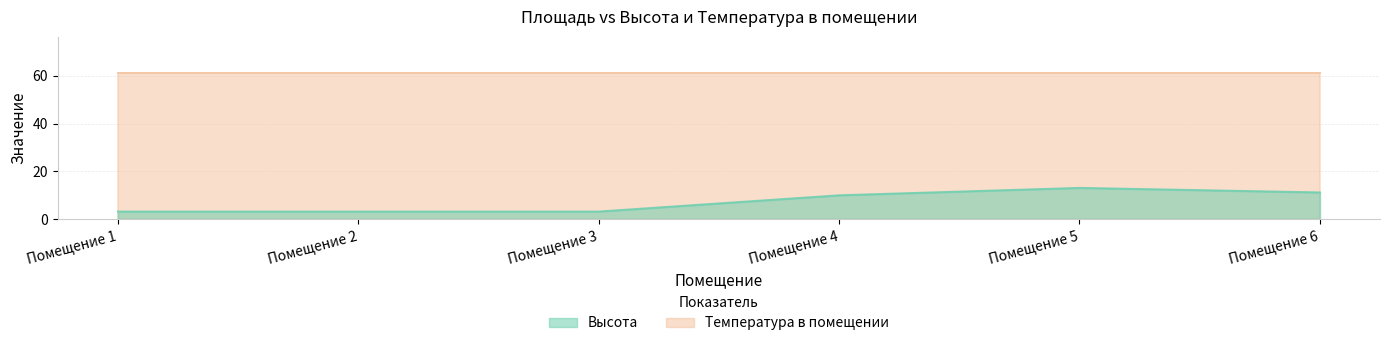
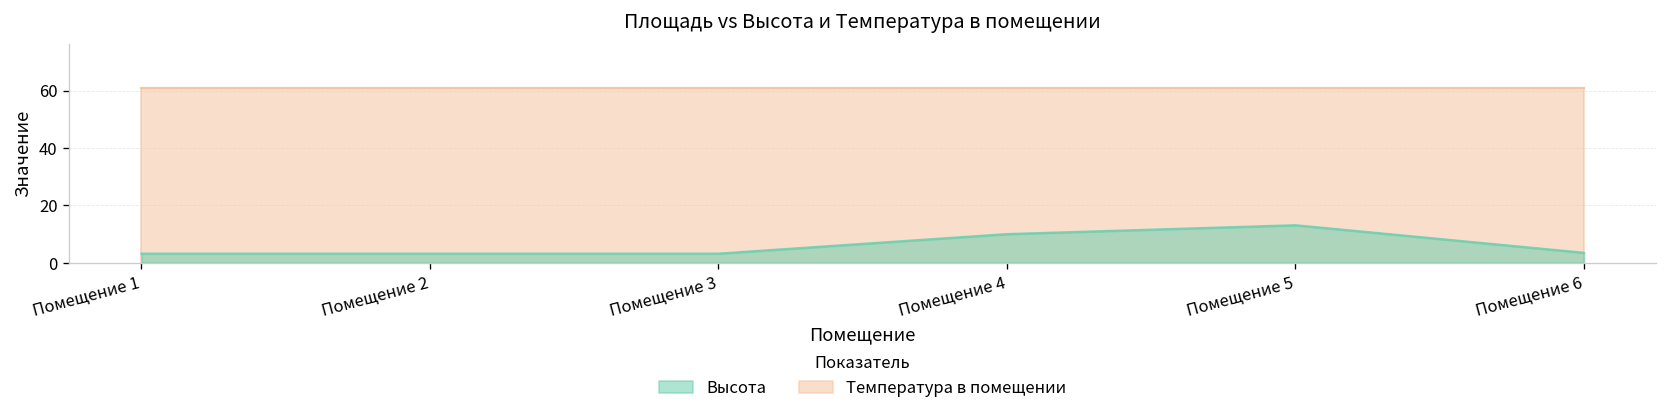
  {
    "Температура в помещении": {
      "Помещение 1": 61,
      "Помещение 2": 61,
      "Помещение 3": 61,
      "Помещение 4": 61,
      "Помещение 5": 61,
      "Помещение 6": 61
    },
    "Высота": {
      "Помещение 1": 3,
      "Помещение 2": 3,
      "Помещение 3": 3,
      "Помещение 4": 10,
      "Помещение 5": 13,
-     "Помещение 6": 11
+     "Помещение 6": 4
    }
  }
